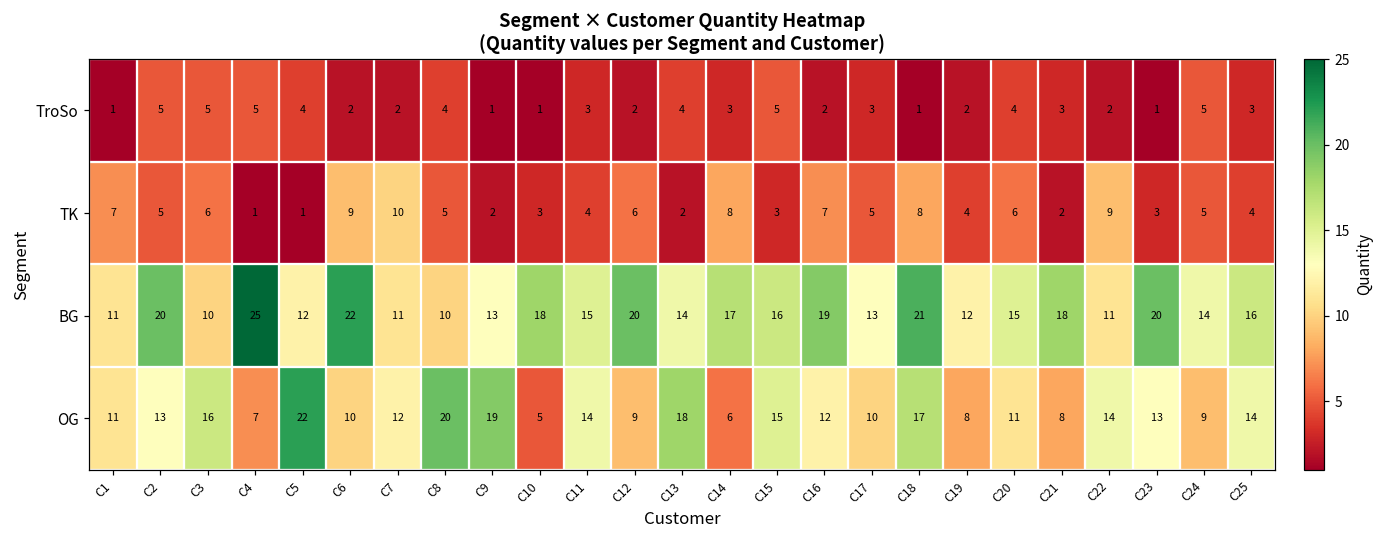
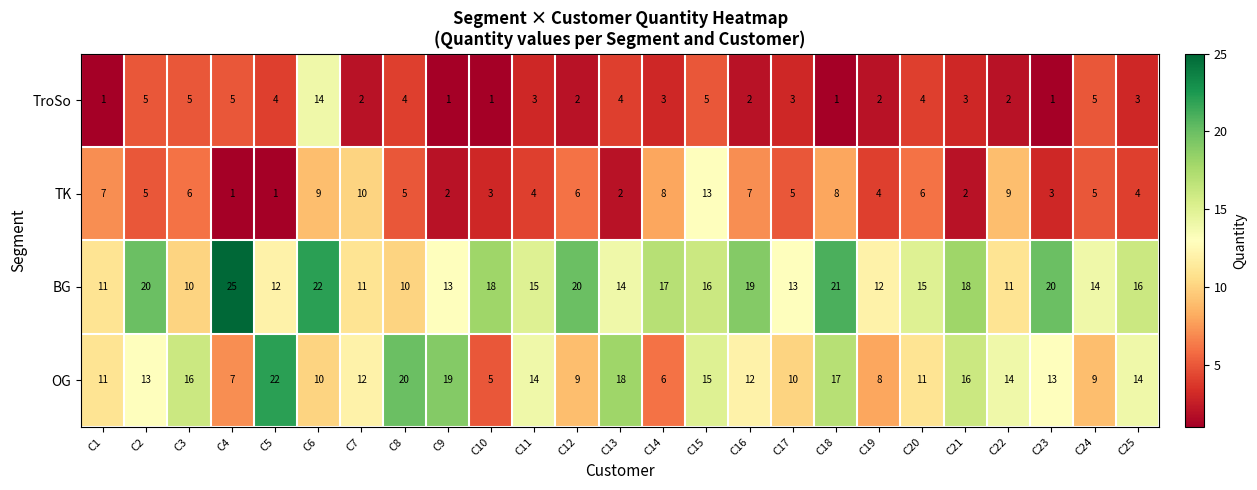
  {
    "TroSo": {
      "C1": 1,
      "C2": 5,
      "C3": 5,
      "C4": 5,
      "C5": 4,
-     "C6": 2,
+     "C6": 14,
      "C7": 2,
      "C8": 4,
      "C9": 1,
      "C10": 1,
      "C11": 3,
      "C12": 2,
      "C13": 4,
      "C14": 3,
      "C15": 5,
      "C16": 2,
      "C17": 3,
      "C18": 1,
      "C19": 2,
      "C20": 4,
      "C21": 3,
      "C22": 2,
      "C23": 1,
      "C24": 5,
      "C25": 3
    },
    "TK": {
      "C1": 7,
      "C2": 5,
      "C3": 6,
      "C4": 1,
      "C5": 1,
      "C6": 9,
      "C7": 10,
      "C8": 5,
      "C9": 2,
      "C10": 3,
      "C11": 4,
      "C12": 6,
      "C13": 2,
      "C14": 8,
-     "C15": 3,
+     "C15": 13,
      "C16": 7,
      "C17": 5,
      "C18": 8,
      "C19": 4,
      "C20": 6,
      "C21": 2,
      "C22": 9,
      "C23": 3,
      "C24": 5,
      "C25": 4
    },
    "BG": {
      "C1": 11,
      "C2": 20,
      "C3": 10,
      "C4": 25,
      "C5": 12,
      "C6": 22,
      "C7": 11,
      "C8": 10,
      "C9": 13,
      "C10": 18,
      "C11": 15,
      "C12": 20,
      "C13": 14,
      "C14": 17,
      "C15": 16,
      "C16": 19,
      "C17": 13,
      "C18": 21,
      "C19": 12,
      "C20": 15,
      "C21": 18,
      "C22": 11,
      "C23": 20,
      "C24": 14,
      "C25": 16
    },
    "OG": {
      "C1": 11,
      "C2": 13,
      "C3": 16,
      "C4": 7,
      "C5": 22,
      "C6": 10,
      "C7": 12,
      "C8": 20,
      "C9": 19,
      "C10": 5,
      "C11": 14,
      "C12": 9,
      "C13": 18,
      "C14": 6,
      "C15": 15,
      "C16": 12,
      "C17": 10,
      "C18": 17,
      "C19": 8,
      "C20": 11,
-     "C21": 8,
+     "C21": 16,
      "C22": 14,
      "C23": 13,
      "C24": 9,
      "C25": 14
    }
  }
